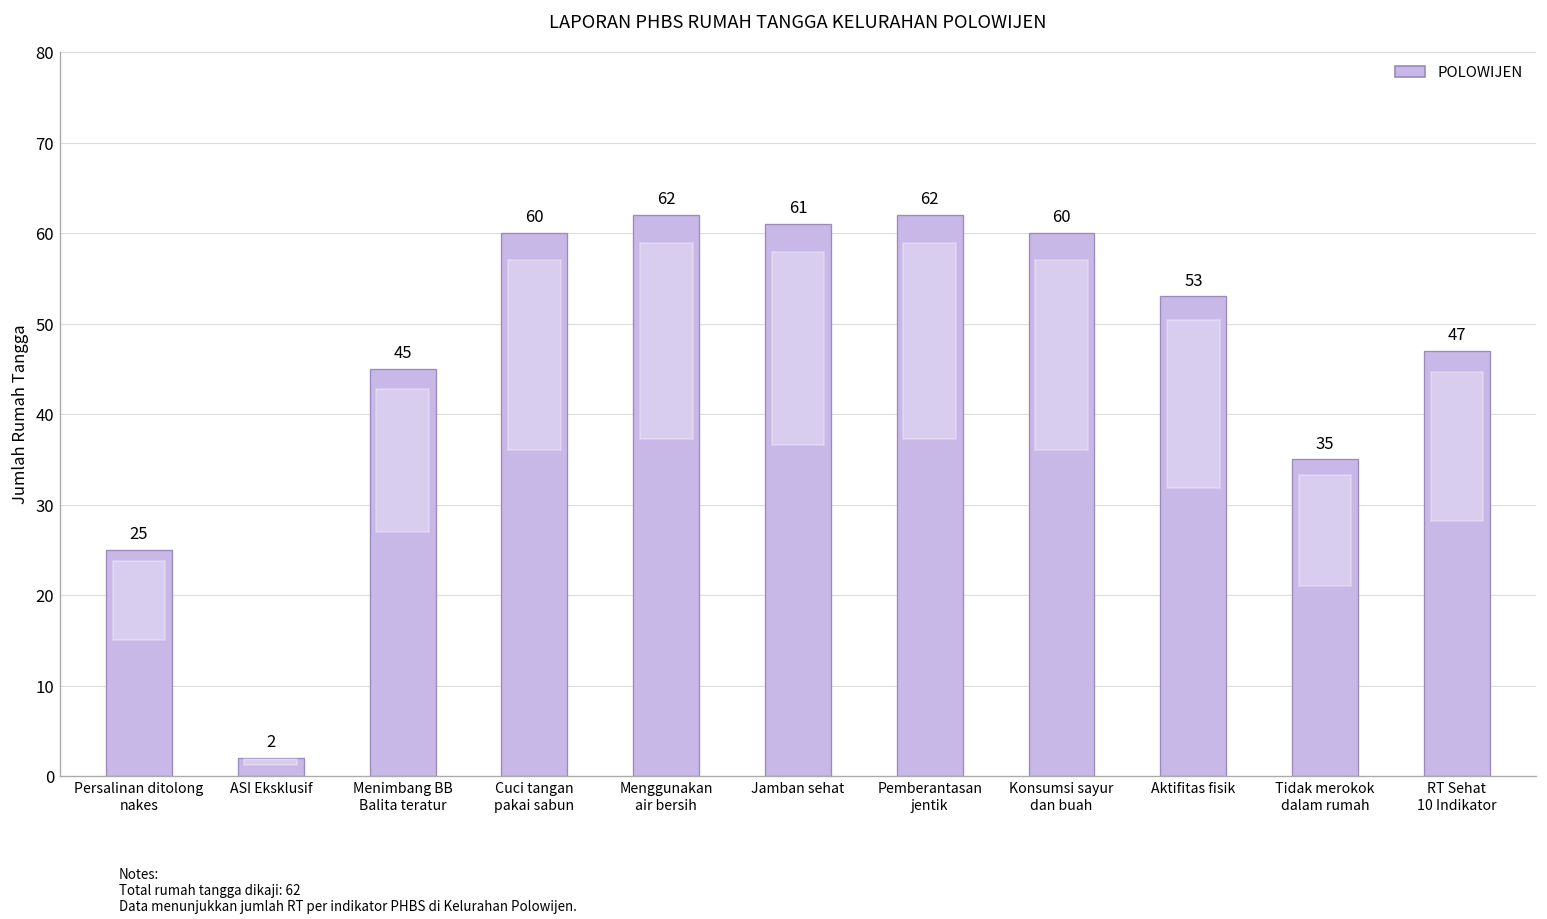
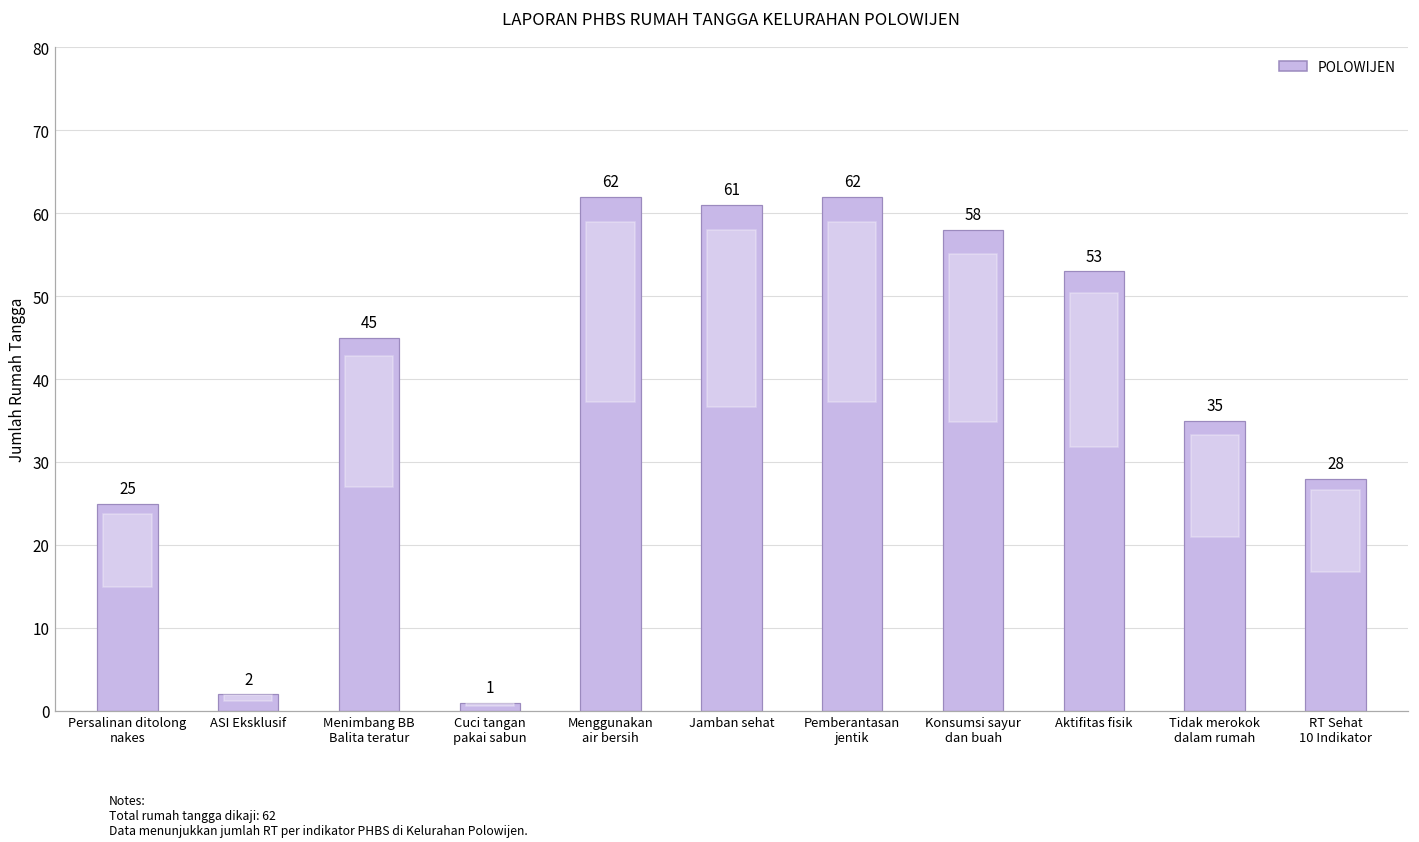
  {
    "Persalinan ditolong nakes": 25,
    "ASI Eksklusif": 2,
    "Menimbang BB Balita teratur": 45,
-   "Cuci tangan pakai sabun": 60,
+   "Cuci tangan pakai sabun": 1,
    "Menggunakan air bersih": 62,
    "Jamban sehat": 61,
    "Pemberantasan jentik": 62,
-   "Konsumsi sayur dan buah": 60,
+   "Konsumsi sayur dan buah": 58,
    "Aktifitas fisik": 53,
    "Tidak merokok dalam rumah": 35,
-   "RT Sehat 10 Indikator": 47
+   "RT Sehat 10 Indikator": 28
  }
